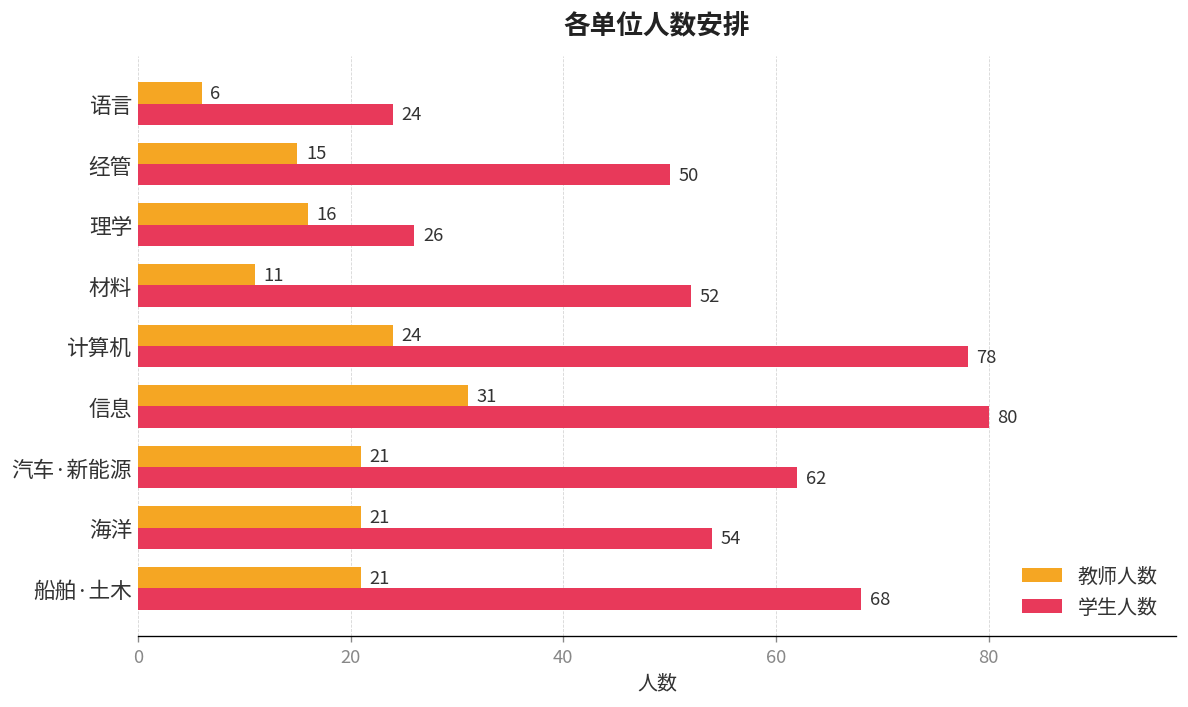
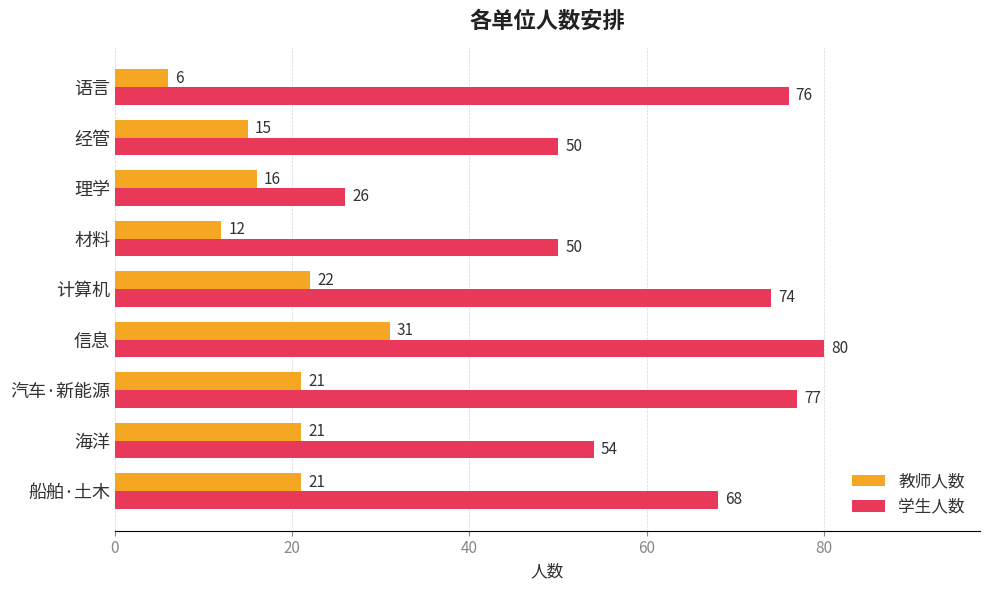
  {
    "教师人数": {
      "语言": 6,
      "经管": 15,
      "理学": 16,
-     "材料": 11,
-     "计算机": 24,
+     "材料": 12,
+     "计算机": 22,
      "信息": 31,
      "汽车·新能源": 21,
      "海洋": 21,
      "船舶·土木": 21
    },
    "学生人数": {
-     "语言": 24,
+     "语言": 76,
      "经管": 50,
      "理学": 26,
-     "材料": 52,
-     "计算机": 78,
+     "材料": 50,
+     "计算机": 74,
      "信息": 80,
-     "汽车·新能源": 62,
+     "汽车·新能源": 77,
      "海洋": 54,
      "船舶·土木": 68
    }
  }
